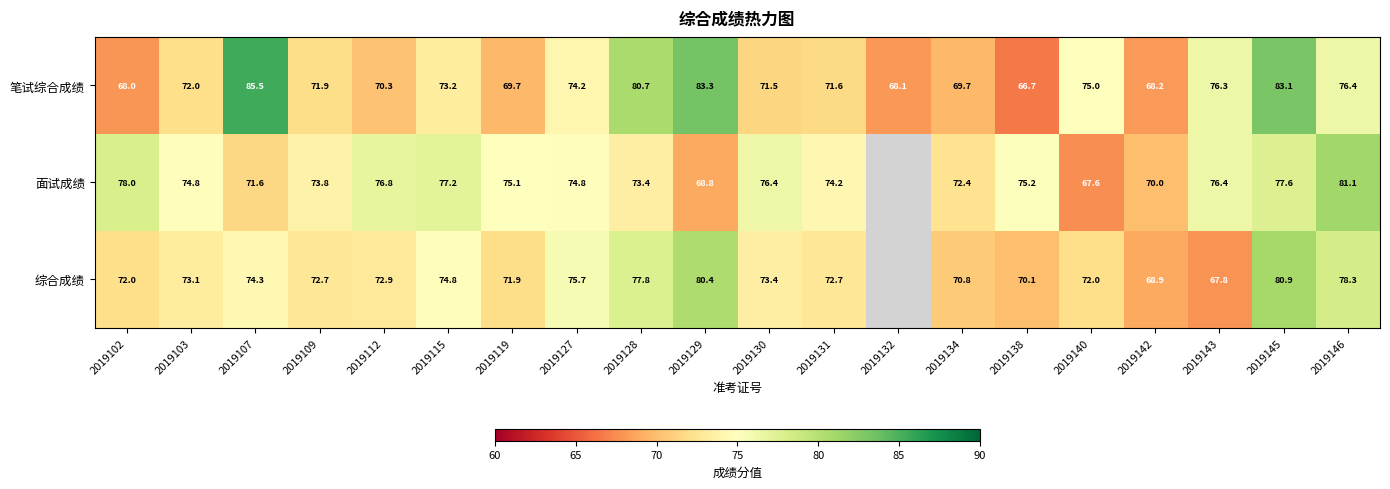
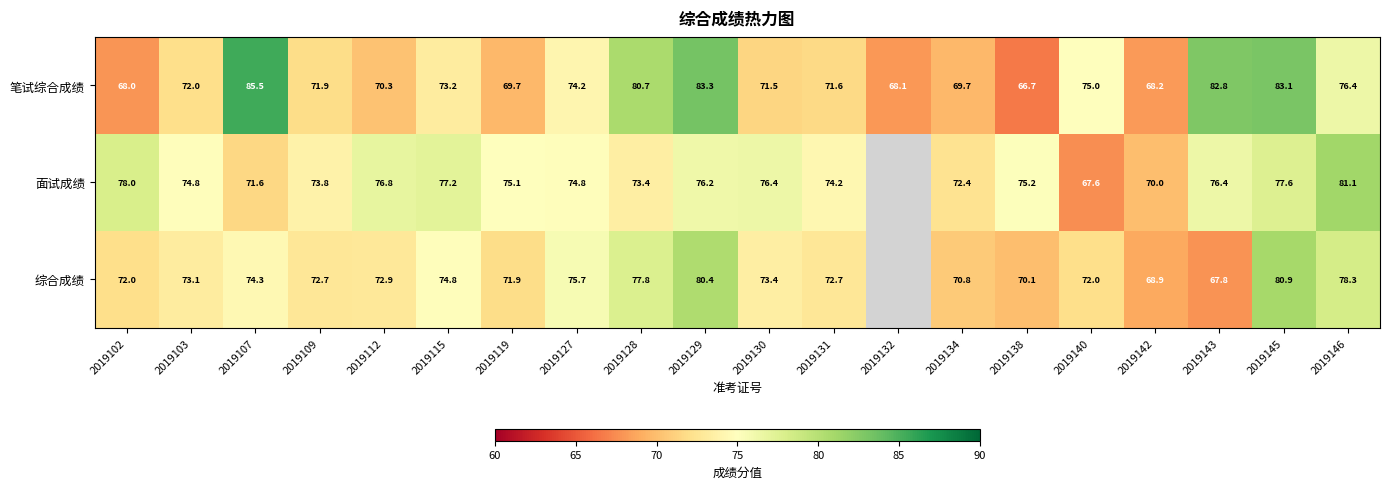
  {
    "笔试综合成绩": {
      "2019102": 68.0,
      "2019103": 72.0,
      "2019107": 85.5,
      "2019109": 71.9,
      "2019112": 70.3,
      "2019115": 73.2,
      "2019119": 69.7,
      "2019127": 74.2,
      "2019128": 80.7,
      "2019129": 83.3,
      "2019130": 71.5,
      "2019131": 71.6,
      "2019132": 68.1,
      "2019134": 69.7,
      "2019138": 66.7,
      "2019140": 75.0,
      "2019142": 68.2,
-     "2019143": 76.3,
+     "2019143": 82.8,
      "2019145": 83.1,
      "2019146": 76.4
    },
    "面试成绩": {
      "2019102": 78.0,
      "2019103": 74.8,
      "2019107": 71.6,
      "2019109": 73.8,
      "2019112": 76.8,
      "2019115": 77.2,
      "2019119": 75.1,
      "2019127": 74.8,
      "2019128": 73.4,
-     "2019129": 68.8,
+     "2019129": 76.2,
      "2019130": 76.4,
      "2019131": 74.2,
      "2019134": 72.4,
      "2019138": 75.2,
      "2019140": 67.6,
      "2019142": 70.0,
      "2019143": 76.4,
      "2019145": 77.6,
      "2019146": 81.1
    },
    "综合成绩": {
      "2019102": 72.0,
      "2019103": 73.1,
      "2019107": 74.3,
      "2019109": 72.7,
      "2019112": 72.9,
      "2019115": 74.8,
      "2019119": 71.9,
      "2019127": 75.7,
      "2019128": 77.8,
      "2019129": 80.4,
      "2019130": 73.4,
      "2019131": 72.7,
      "2019134": 70.8,
      "2019138": 70.1,
      "2019140": 72.0,
      "2019142": 68.9,
      "2019143": 67.8,
      "2019145": 80.9,
      "2019146": 78.3
    }
  }
